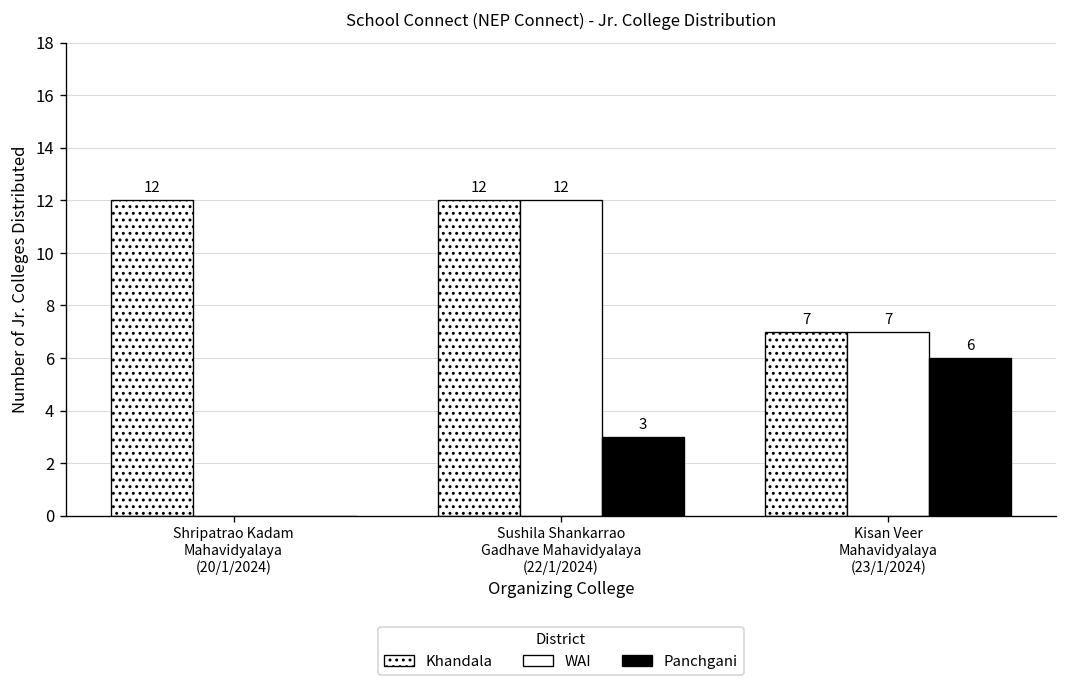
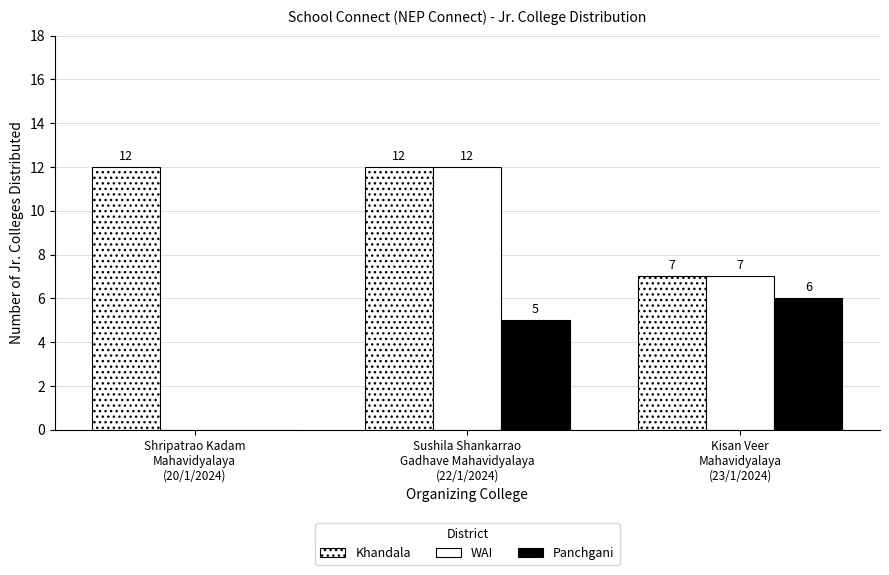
  {
    "Panchgani": {
-     "Sushila Shankarrao Gadhave Mahavidyalaya (22/1/2024)": 3,
+     "Sushila Shankarrao Gadhave Mahavidyalaya (22/1/2024)": 5,
      "Kisan Veer Mahavidyalaya (23/1/2024)": 6
    }
  }
